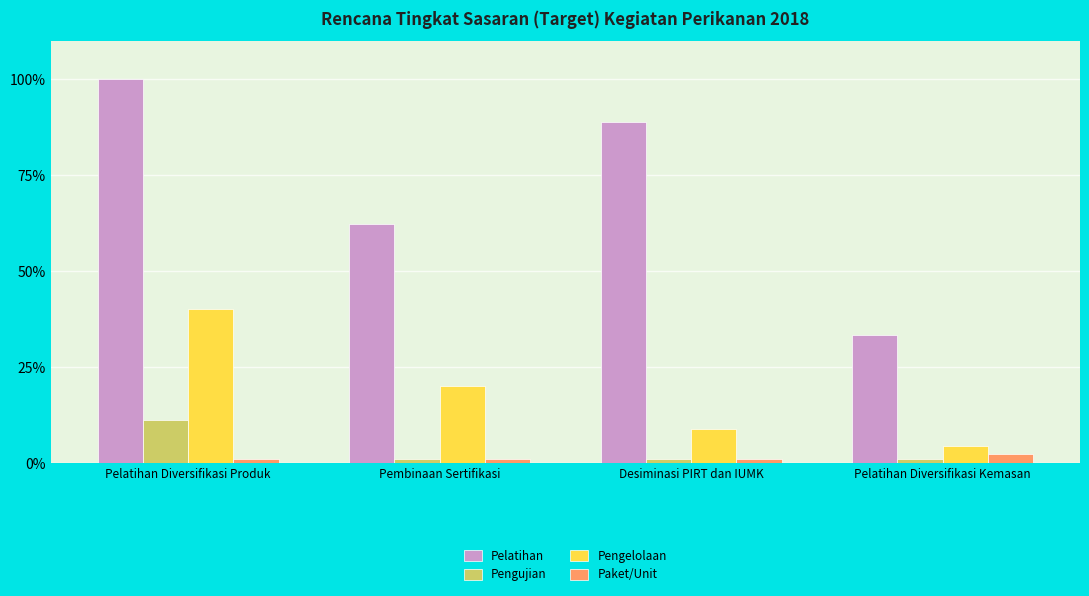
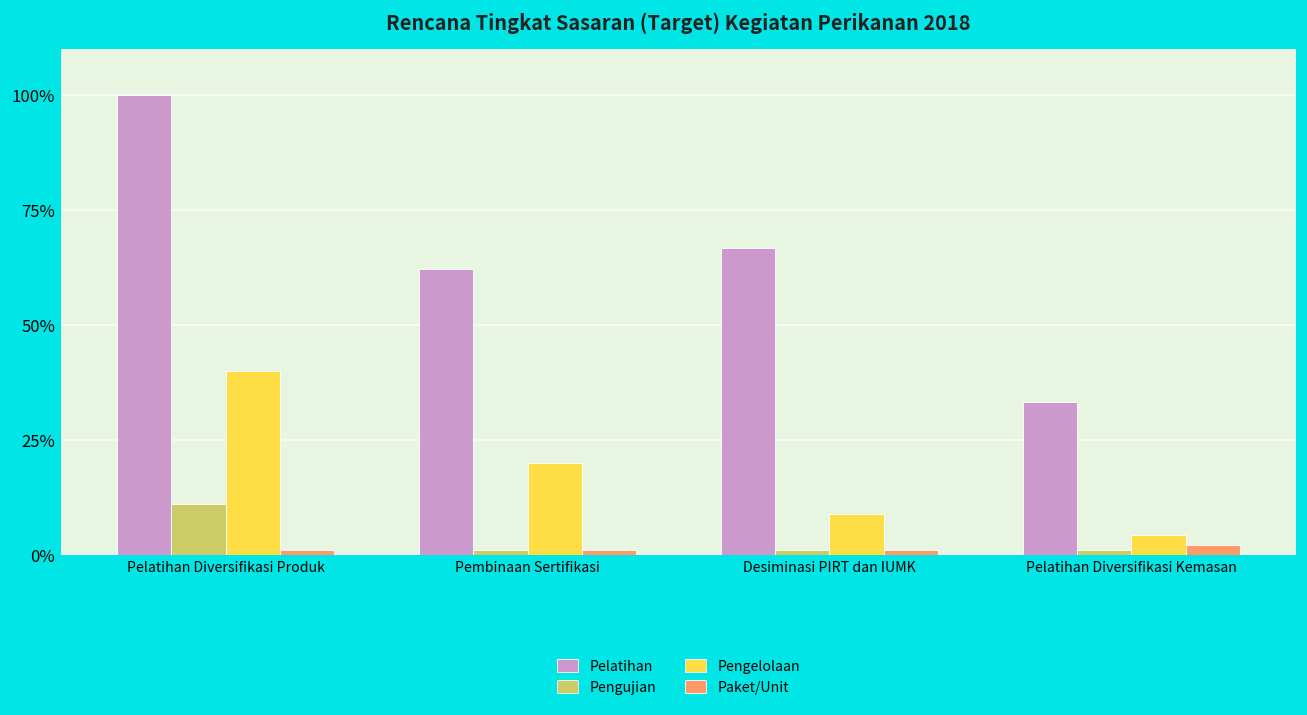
  {
    "Pelatihan": {
      "Pelatihan Diversifikasi Produk": "100%",
      "Pembinaan Sertifikasi": "62%",
-     "Desiminasi PIRT dan IUMK": "89%",
+     "Desiminasi PIRT dan IUMK": "67%",
      "Pelatihan Diversifikasi Kemasan": "33%"
    },
    "Pengujian": {
      "Pelatihan Diversifikasi Produk": "11%",
      "Pembinaan Sertifikasi": "1%",
      "Desiminasi PIRT dan IUMK": "1%",
      "Pelatihan Diversifikasi Kemasan": "1%"
    },
    "Pengelolaan": {
      "Pelatihan Diversifikasi Produk": "40%",
      "Pembinaan Sertifikasi": "20%",
      "Desiminasi PIRT dan IUMK": "9%",
      "Pelatihan Diversifikasi Kemasan": "4%"
    },
    "Paket/Unit": {
      "Pelatihan Diversifikasi Produk": "1%",
      "Pembinaan Sertifikasi": "1%",
      "Desiminasi PIRT dan IUMK": "1%",
      "Pelatihan Diversifikasi Kemasan": "2%"
    }
  }
